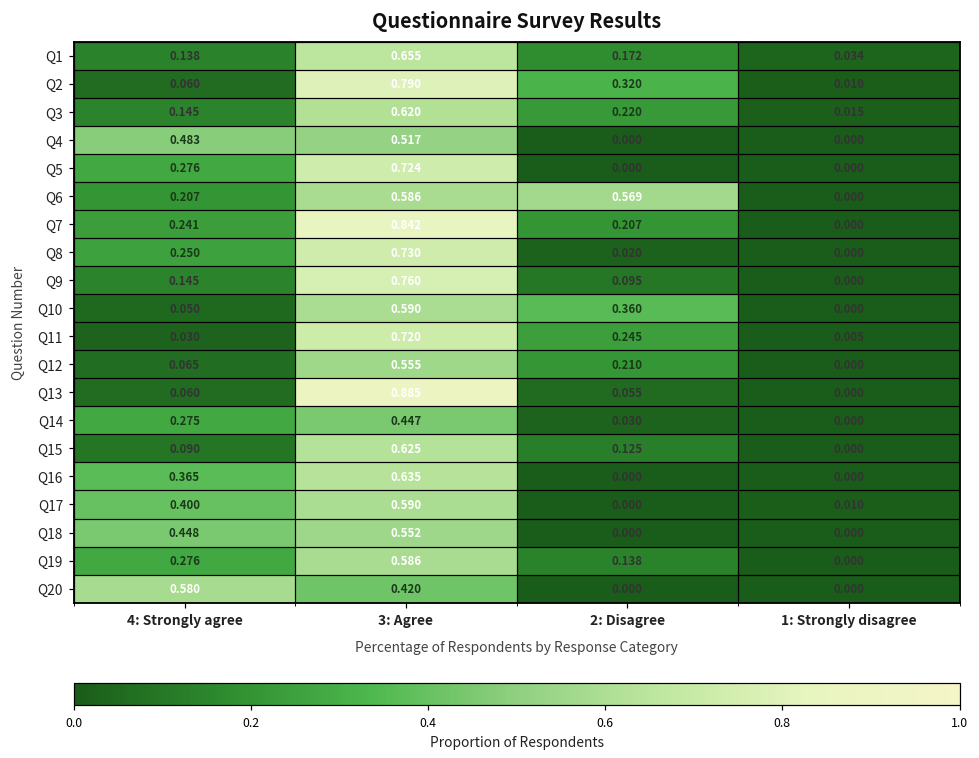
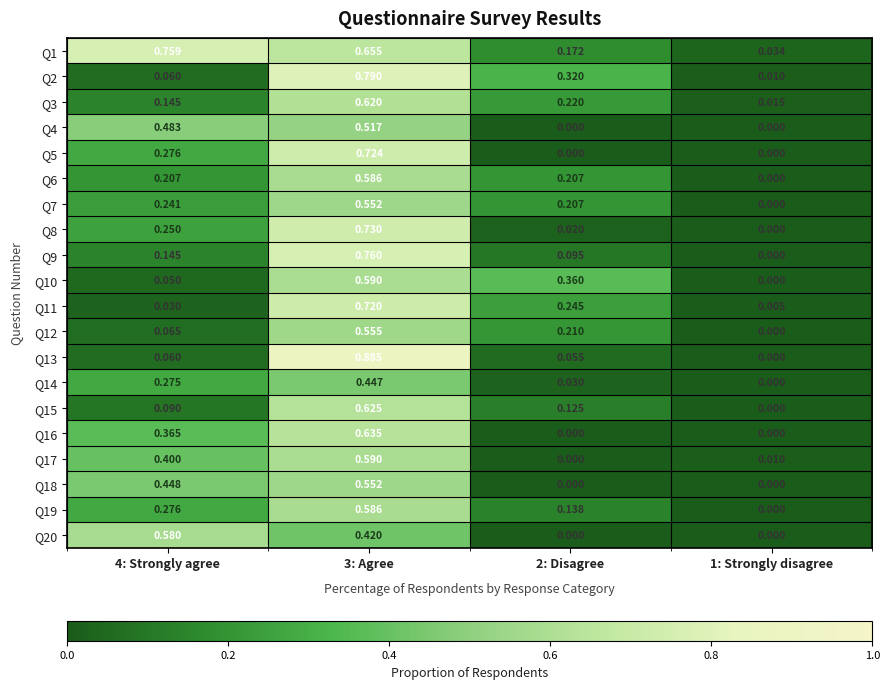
  {
    "Q1": {
-     "4: Strongly agree": 0.138,
+     "4: Strongly agree": 0.759,
      "3: Agree": 0.655,
      "2: Disagree": 0.172,
      "1: Strongly disagree": 0.034
    },
    "Q2": {
      "4: Strongly agree": 0.060,
      "3: Agree": 0.790,
      "2: Disagree": 0.320
    },
    "Q3": {
      "4: Strongly agree": 0.145,
      "3: Agree": 0.620,
      "2: Disagree": 0.220
    },
    "Q4": {
      "4: Strongly agree": 0.483,
      "3: Agree": 0.517
    },
    "Q5": {
      "4: Strongly agree": 0.276,
      "3: Agree": 0.724
    },
    "Q6": {
      "4: Strongly agree": 0.207,
      "3: Agree": 0.586,
-     "2: Disagree": 0.569
+     "2: Disagree": 0.207
    },
    "Q7": {
      "4: Strongly agree": 0.241,
-     "3: Agree": 0.842,
+     "3: Agree": 0.552,
      "2: Disagree": 0.207
    },
    "Q8": {
      "4: Strongly agree": 0.250,
      "3: Agree": 0.730
    },
    "Q9": {
      "4: Strongly agree": 0.145,
      "3: Agree": 0.760,
      "2: Disagree": 0.095
    },
    "Q10": {
      "4: Strongly agree": 0.050,
      "3: Agree": 0.590,
      "2: Disagree": 0.360
    },
    "Q11": {
      "4: Strongly agree": 0.030,
      "3: Agree": 0.720,
      "2: Disagree": 0.245
    },
    "Q12": {
      "4: Strongly agree": 0.065,
      "3: Agree": 0.555,
      "2: Disagree": 0.210
    },
    "Q13": {
      "4: Strongly agree": 0.060,
      "3: Agree": 0.885,
      "2: Disagree": 0.055
    },
    "Q14": {
      "4: Strongly agree": 0.275,
      "3: Agree": 0.447,
      "2: Disagree": 0.030
    },
    "Q15": {
      "4: Strongly agree": 0.090,
      "3: Agree": 0.625,
      "2: Disagree": 0.125
    },
    "Q16": {
      "4: Strongly agree": 0.365,
      "3: Agree": 0.635
    },
    "Q17": {
      "4: Strongly agree": 0.400,
      "3: Agree": 0.590
    },
    "Q18": {
      "4: Strongly agree": 0.448,
      "3: Agree": 0.552
    },
    "Q19": {
      "4: Strongly agree": 0.276,
      "3: Agree": 0.586,
      "2: Disagree": 0.138
    },
    "Q20": {
      "4: Strongly agree": 0.580,
      "3: Agree": 0.420
    }
  }
